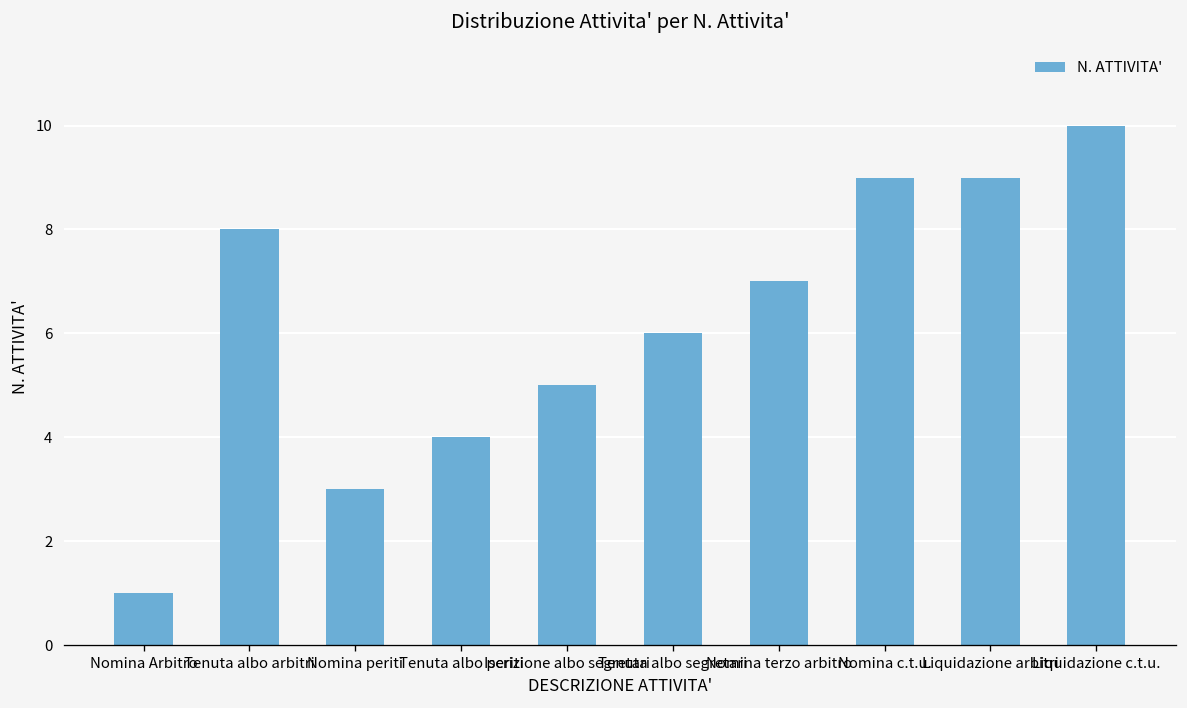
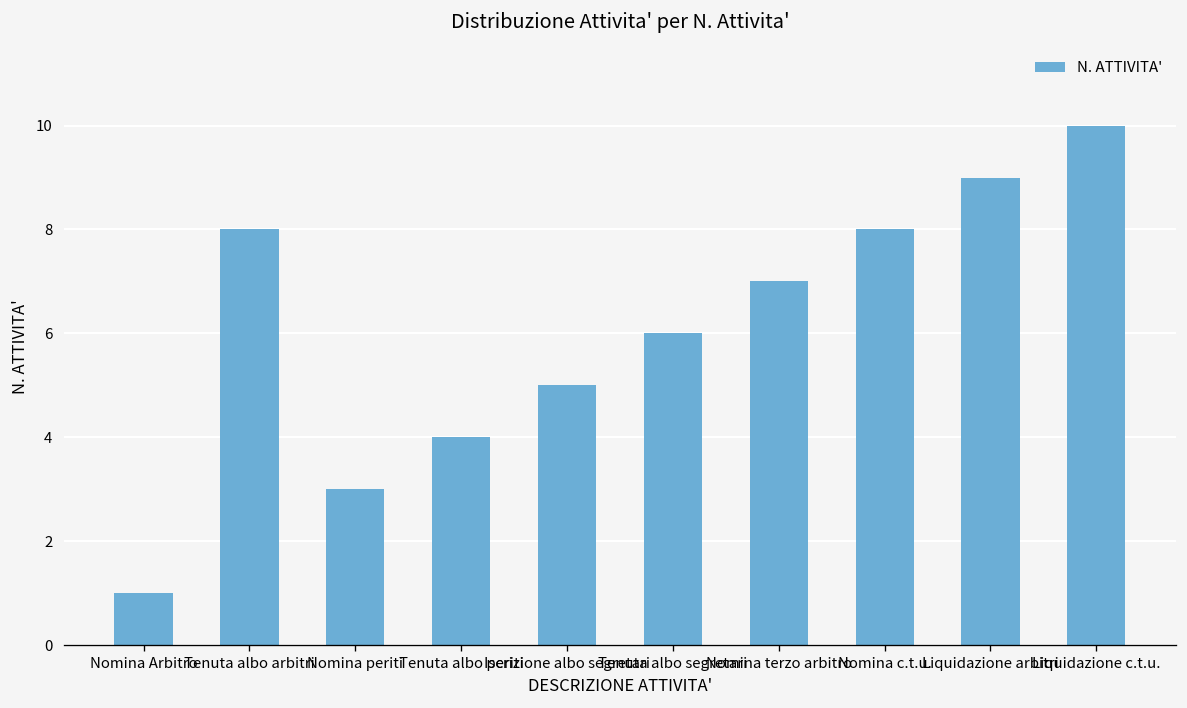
  {
    "Nomina Arbitro": 1,
    "Tenuta albo arbitri": 8,
    "Nomina periti": 3,
-   "Nomina c.t.u.": 9
+   "Nomina c.t.u.": 8
  }
